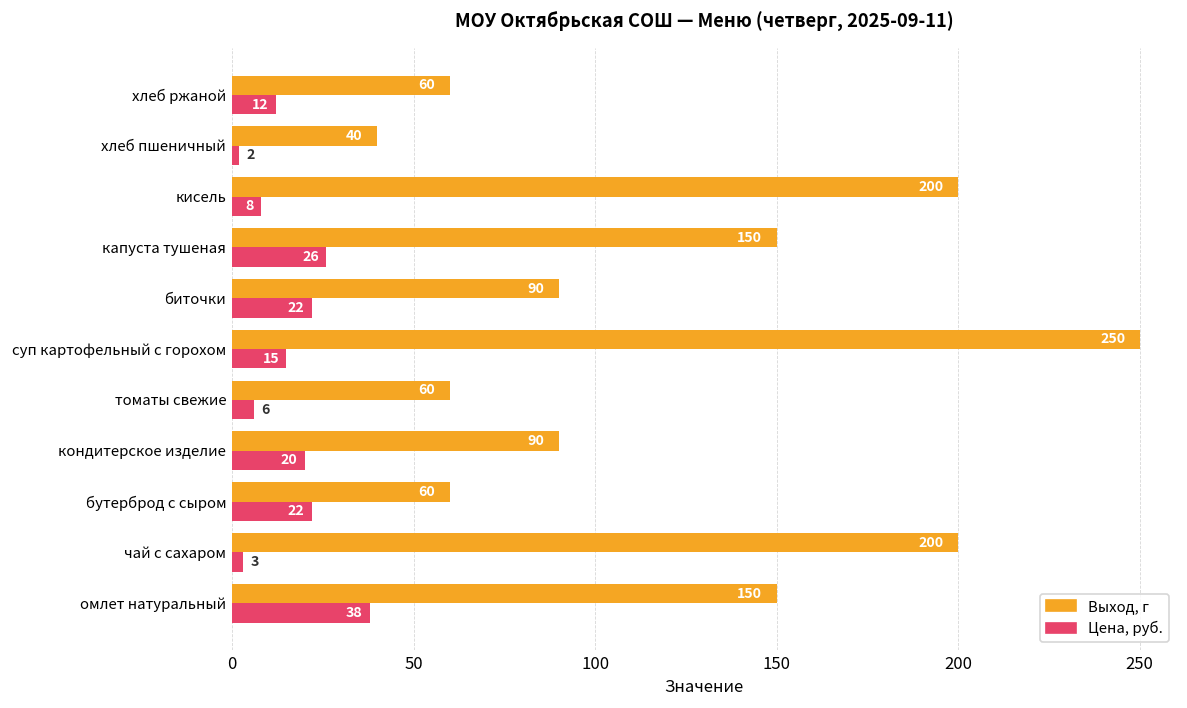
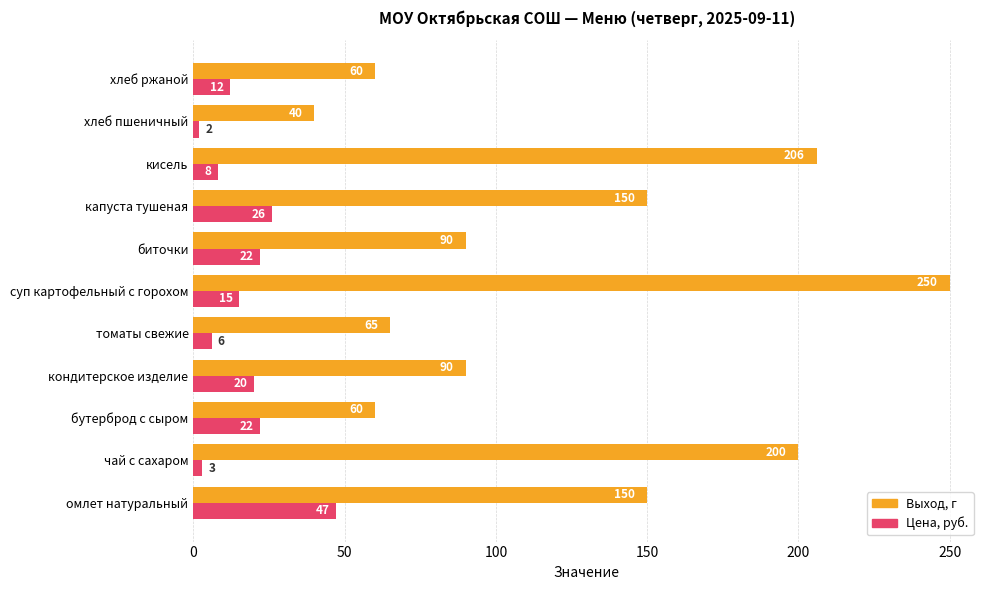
  {
    "Выход, г": {
      "хлеб ржаной": 60,
      "хлеб пшеничный": 40,
-     "кисель": 200,
+     "кисель": 206,
      "капуста тушеная": 150,
      "биточки": 90,
      "суп картофельный с горохом": 250,
-     "томаты свежие": 60,
+     "томаты свежие": 65,
      "кондитерское изделие": 90,
      "бутерброд с сыром": 60,
      "чай с сахаром": 200,
      "омлет натуральный": 150
    },
    "Цена, руб.": {
      "хлеб ржаной": 12,
      "хлеб пшеничный": 2,
      "кисель": 8,
      "капуста тушеная": 26,
      "биточки": 22,
      "суп картофельный с горохом": 15,
      "томаты свежие": 6,
      "кондитерское изделие": 20,
      "бутерброд с сыром": 22,
      "чай с сахаром": 3,
-     "омлет натуральный": 38
+     "омлет натуральный": 47
    }
  }
